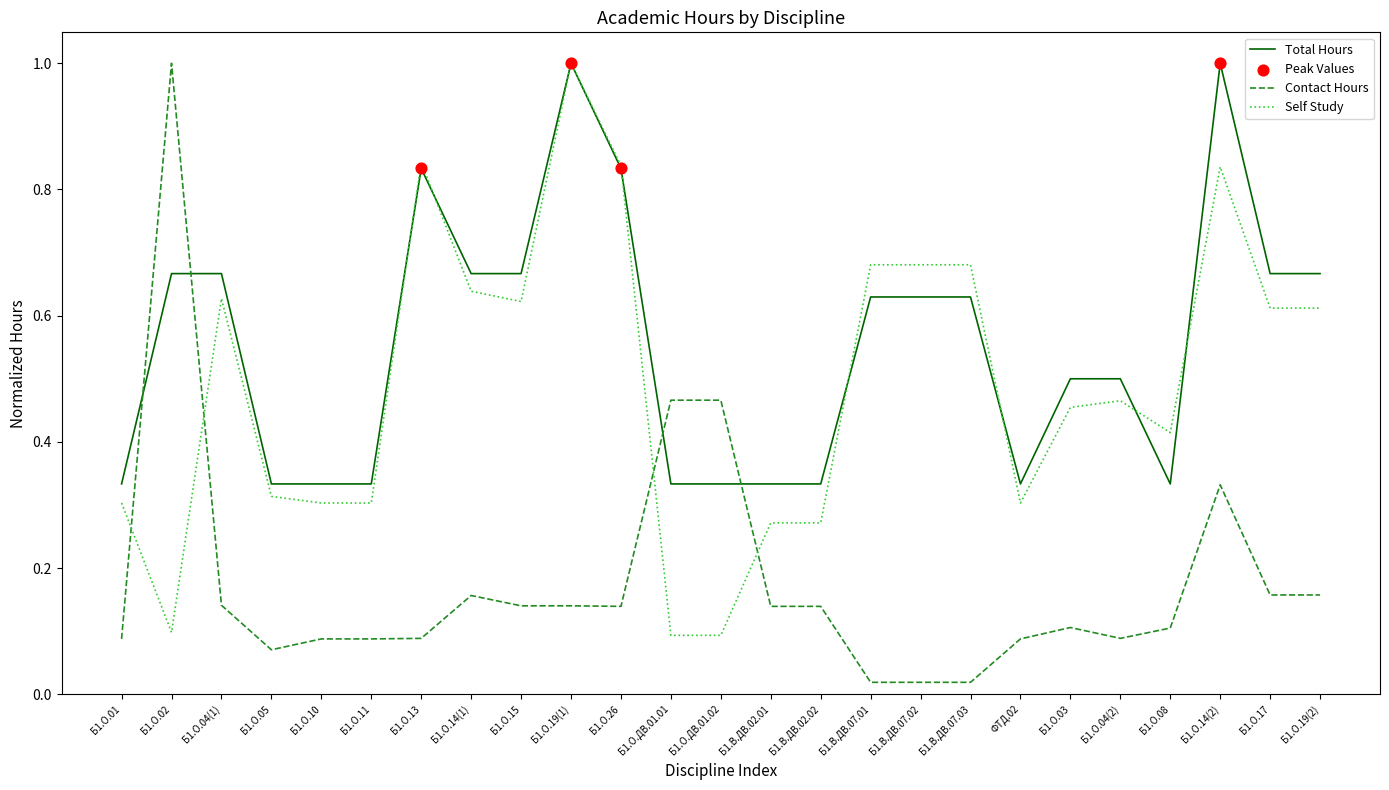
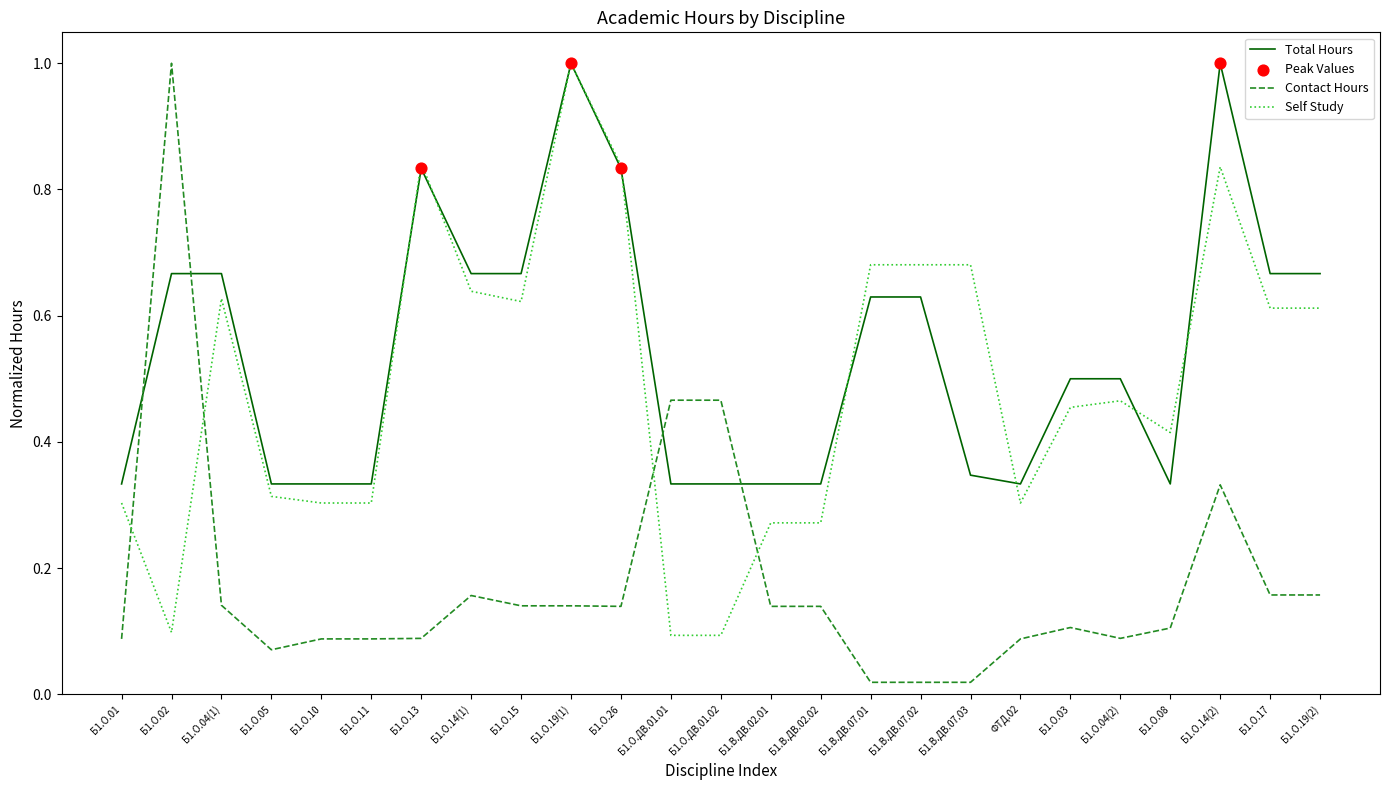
  {
    "Total Hours": {
      "Б1.О.01": 0.33,
      "Б1.О.02": 0.67,
      "Б1.О.04(1)": 0.67,
      "Б1.О.05": 0.33,
      "Б1.О.10": 0.33,
      "Б1.О.11": 0.33,
      "Б1.О.14(1)": 0.67,
      "Б1.О.15": 0.67,
      "Б1.О.ДВ.01.01": 0.33,
      "Б1.О.ДВ.01.02": 0.33,
      "Б1.В.ДВ.02.01": 0.33,
      "Б1.В.ДВ.02.02": 0.33,
      "Б1.В.ДВ.07.01": 0.63,
      "Б1.В.ДВ.07.02": 0.63,
-     "Б1.В.ДВ.07.03": 0.63,
+     "Б1.В.ДВ.07.03": 0.35,
      "ФТД.02": 0.33,
      "Б1.О.03": 0.50,
      "Б1.О.04(2)": 0.50,
      "Б1.О.08": 0.33,
      "Б1.О.17": 0.67,
      "Б1.О.19(2)": 0.67
    },
    "Contact Hours": {
      "Б1.О.01": 0.09,
      "Б1.О.02": 1.00,
      "Б1.О.04(1)": 0.14,
      "Б1.О.05": 0.07,
      "Б1.О.10": 0.09,
      "Б1.О.11": 0.09,
      "Б1.О.13": 0.09,
      "Б1.О.14(1)": 0.16,
      "Б1.О.15": 0.14,
      "Б1.О.19(1)": 0.14,
      "Б1.О.26": 0.14,
      "Б1.О.ДВ.01.01": 0.47,
      "Б1.О.ДВ.01.02": 0.47,
      "Б1.В.ДВ.02.01": 0.14,
      "Б1.В.ДВ.02.02": 0.14,
      "Б1.В.ДВ.07.01": 0.02,
      "Б1.В.ДВ.07.02": 0.02,
      "Б1.В.ДВ.07.03": 0.02,
      "ФТД.02": 0.09,
      "Б1.О.03": 0.11,
      "Б1.О.04(2)": 0.09,
      "Б1.О.08": 0.10,
      "Б1.О.14(2)": 0.33,
      "Б1.О.17": 0.16,
      "Б1.О.19(2)": 0.16
    },
    "Self Study": {
      "Б1.О.01": 0.30,
      "Б1.О.02": 0.10,
      "Б1.О.04(1)": 0.63,
      "Б1.О.05": 0.31,
      "Б1.О.10": 0.30,
      "Б1.О.11": 0.30,
      "Б1.О.13": 0.84,
      "Б1.О.14(1)": 0.64,
      "Б1.О.15": 0.62,
      "Б1.О.26": 0.84,
      "Б1.О.ДВ.01.01": 0.09,
      "Б1.О.ДВ.01.02": 0.09,
      "Б1.В.ДВ.02.01": 0.27,
      "Б1.В.ДВ.02.02": 0.27,
      "Б1.В.ДВ.07.01": 0.68,
      "Б1.В.ДВ.07.02": 0.68,
      "Б1.В.ДВ.07.03": 0.68,
      "ФТД.02": 0.30,
      "Б1.О.03": 0.45,
      "Б1.О.04(2)": 0.47,
      "Б1.О.08": 0.41,
      "Б1.О.14(2)": 0.84,
      "Б1.О.17": 0.61,
      "Б1.О.19(2)": 0.61
    }
  }
